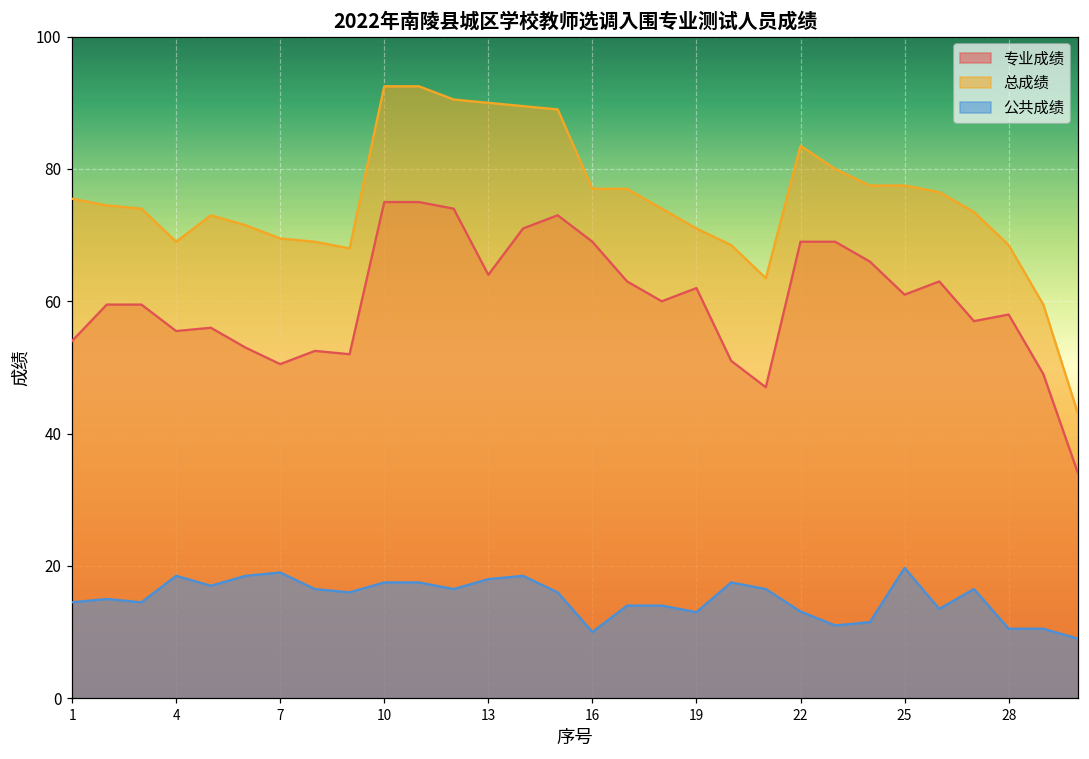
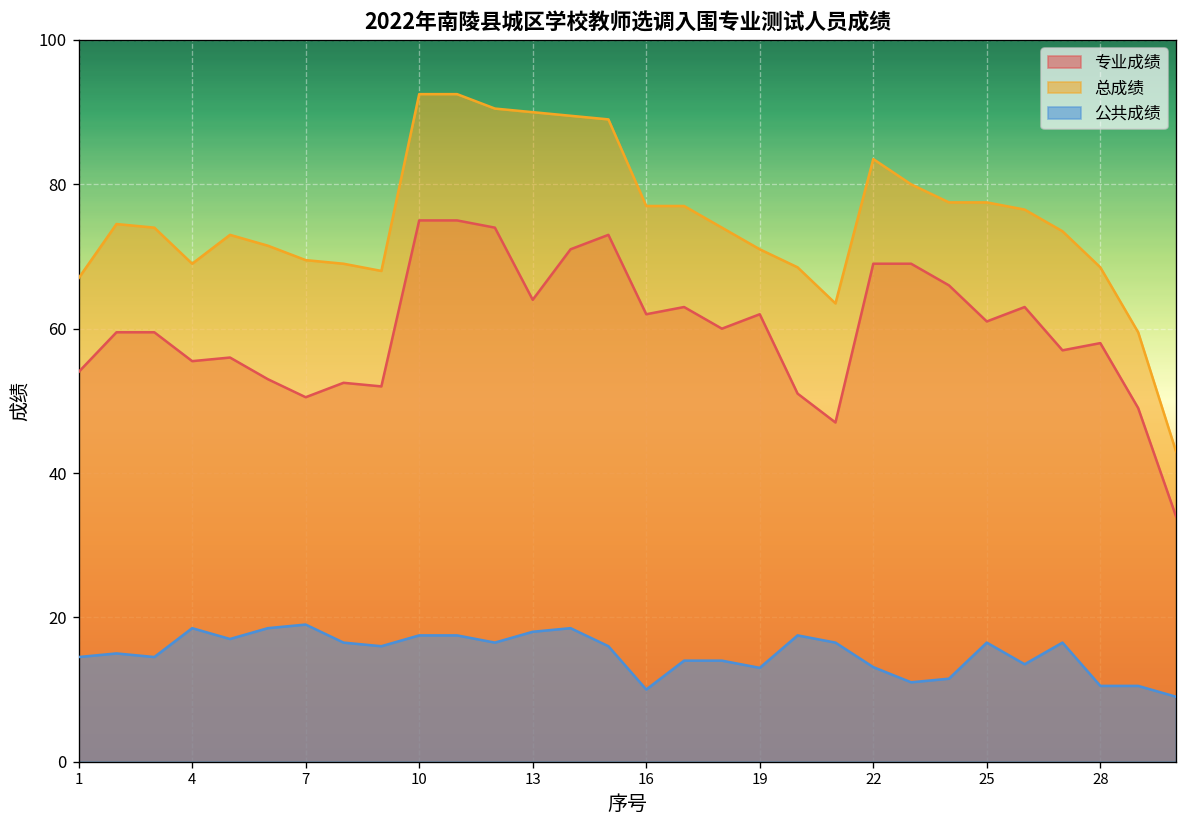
  {
    "专业成绩": {
      "1": 54,
      "4": 56,
      "7": 51,
      "10": 75,
      "13": 64,
-     "16": 69,
+     "16": 62,
      "19": 62,
      "22": 69,
      "25": 61,
      "28": 58
    },
    "总成绩": {
-     "1": 76,
+     "1": 67,
      "4": 69,
      "7": 70,
      "10": 93,
      "13": 90,
      "16": 77,
      "19": 71,
      "22": 84,
      "25": 78,
      "28": 69
    },
    "公共成绩": {
      "1": 15,
      "4": 19,
      "7": 19,
      "10": 18,
      "13": 18,
      "16": 10,
      "19": 13,
      "22": 13,
-     "25": 20,
+     "25": 17,
      "28": 11
    }
  }
